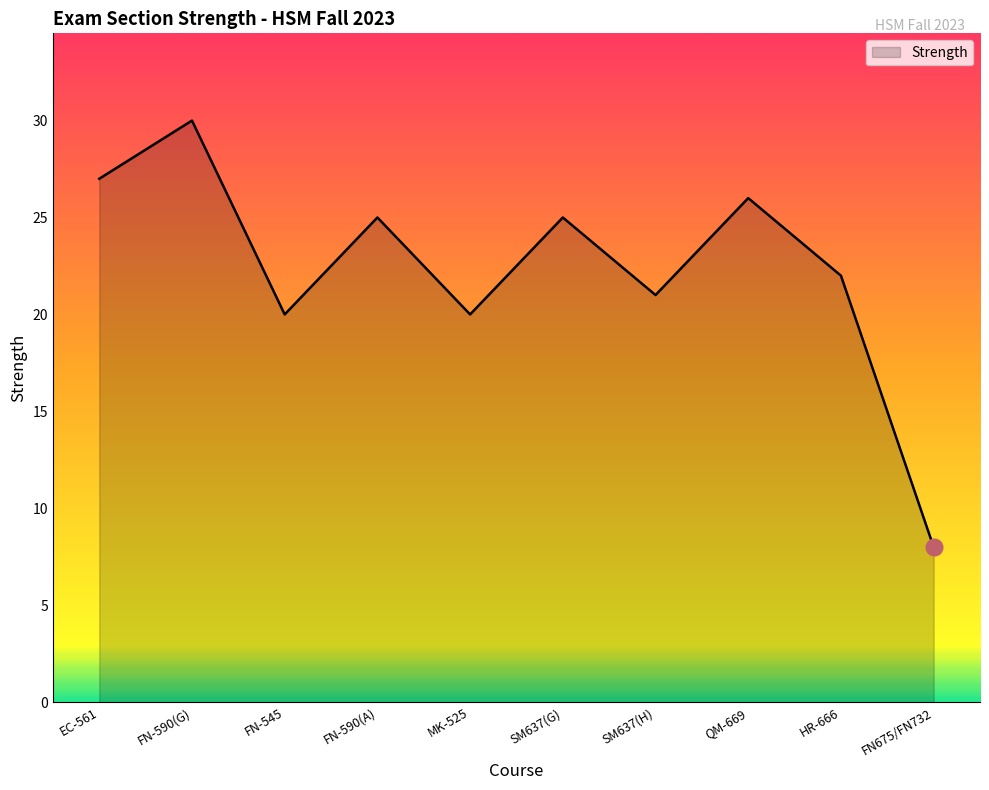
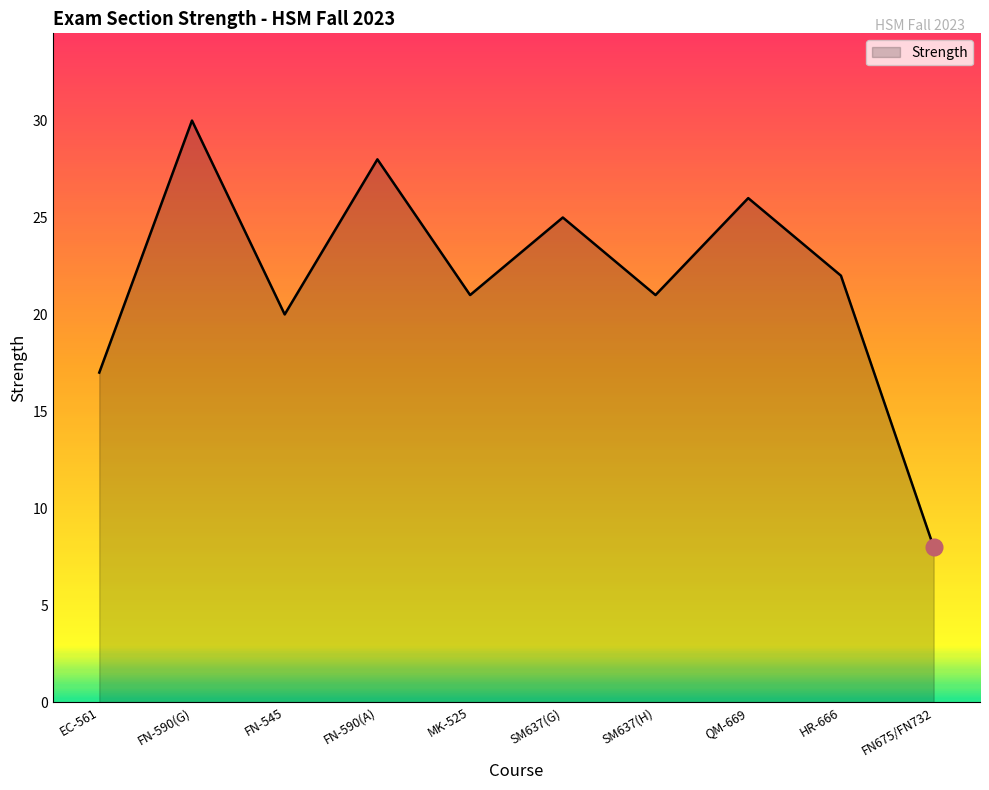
  {
    "Strength": {
-     "EC-561": 27,
+     "EC-561": 17,
      "FN-590(G)": 30,
      "FN-545": 20,
-     "FN-590(A)": 25,
-     "MK-525": 20,
+     "FN-590(A)": 28,
+     "MK-525": 21,
      "SM637(G)": 25,
      "SM637(H)": 21,
      "QM-669": 26,
      "HR-666": 22
    }
  }
